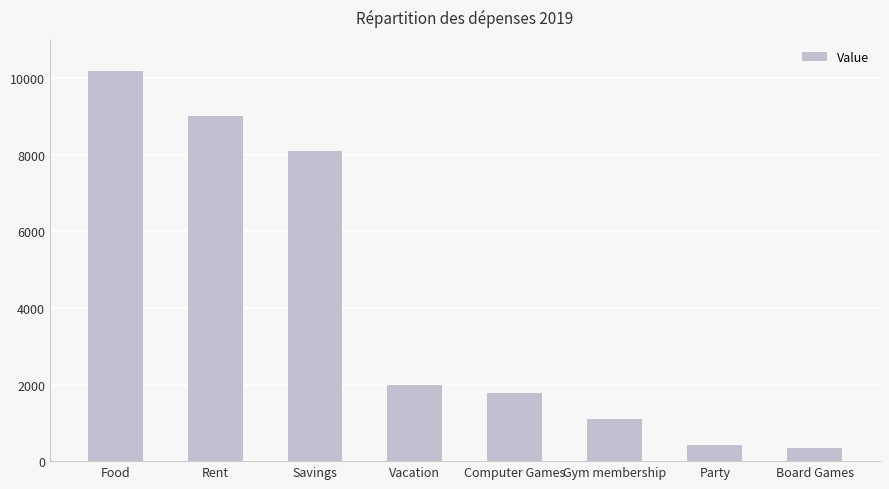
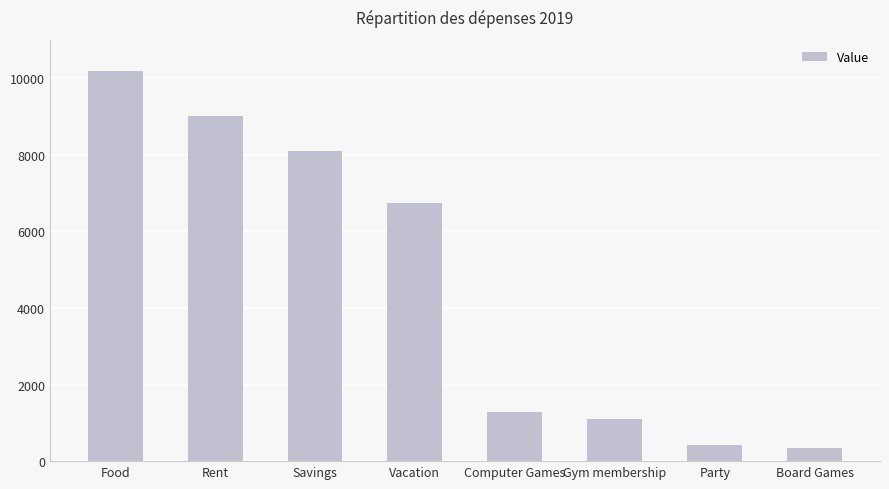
  {
    "Food": 10200,
    "Rent": 9000,
    "Savings": 8100,
-   "Vacation": 2000,
-   "Computer Games": 1800,
+   "Vacation": 6700,
+   "Computer Games": 1300,
    "Gym membership": 1100,
    "Party": 400,
    "Board Games": 400
  }
